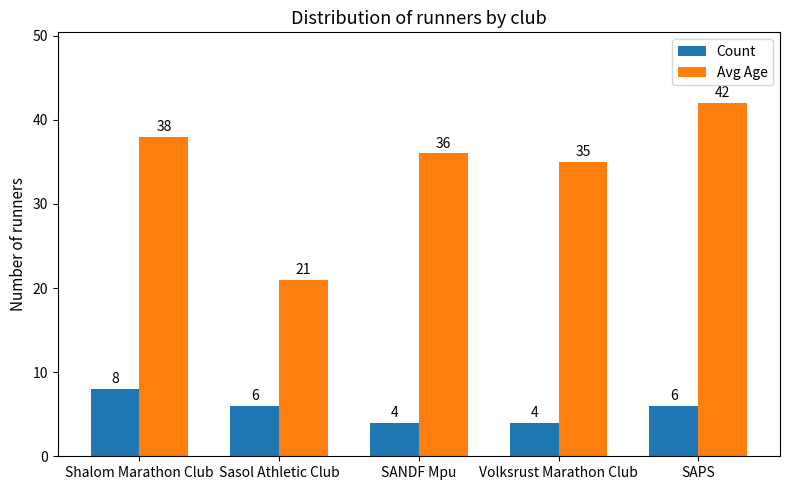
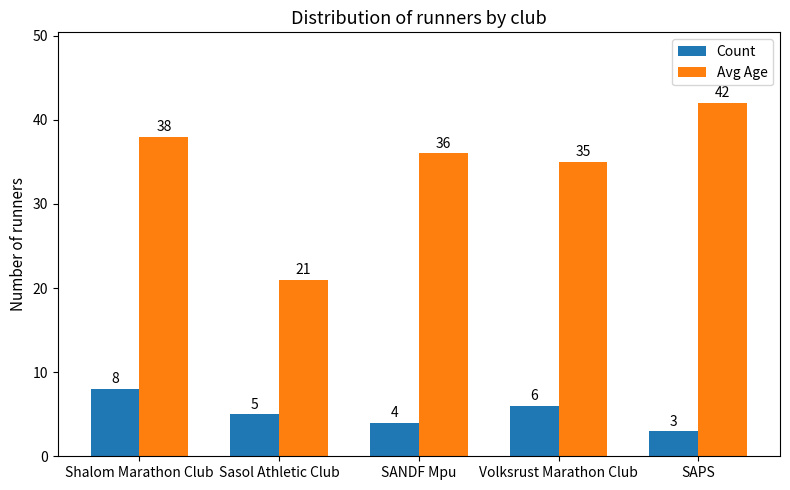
  {
    "Count": {
      "Shalom Marathon Club": 8,
-     "Sasol Athletic Club": 6,
+     "Sasol Athletic Club": 5,
      "SANDF Mpu": 4,
-     "Volksrust Marathon Club": 4,
-     "SAPS": 6
+     "Volksrust Marathon Club": 6,
+     "SAPS": 3
    },
    "Avg Age": {
      "Shalom Marathon Club": 38,
      "Sasol Athletic Club": 21,
      "SANDF Mpu": 36,
      "Volksrust Marathon Club": 35,
      "SAPS": 42
    }
  }
